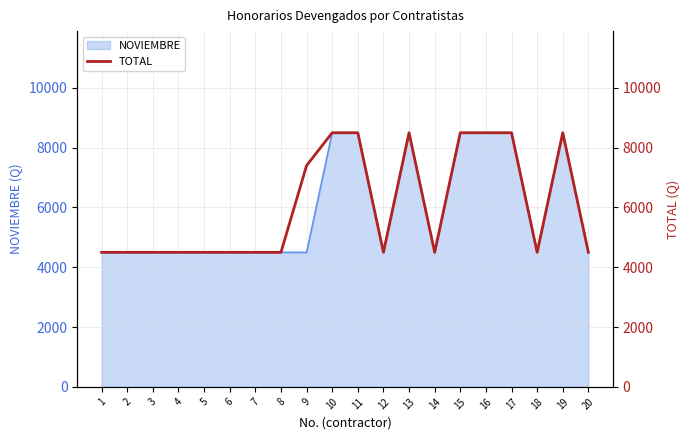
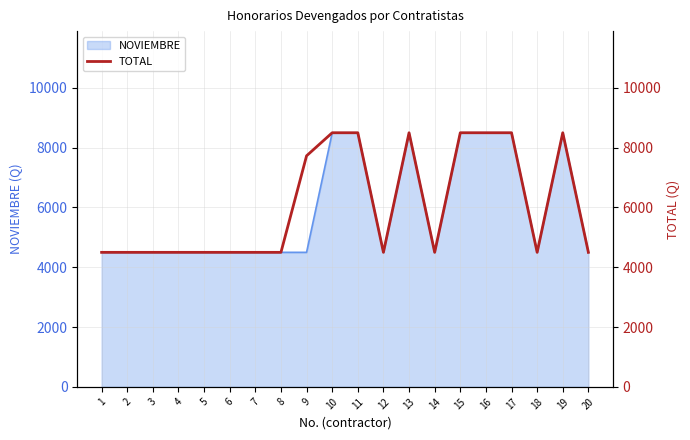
  {
    "NOVIEMBRE": {
      "1": 4500,
      "2": 4500,
      "3": 4500,
      "4": 4500,
      "5": 4500,
      "6": 4500,
      "7": 4500,
      "8": 4500,
      "9": 4500,
      "10": 8500,
      "11": 8500,
      "12": 4500,
      "13": 8500,
      "14": 4500,
      "15": 8500,
      "16": 8500,
      "17": 8500,
      "18": 4500,
      "19": 8500,
      "20": 4500
    },
    "TOTAL": {
      "1": 4500,
      "2": 4500,
      "3": 4500,
      "4": 4500,
      "5": 4500,
      "6": 4500,
      "7": 4500,
      "8": 4500,
-     "9": 7400,
+     "9": 7700,
      "10": 8500,
      "11": 8500,
      "12": 4500,
      "13": 8500,
      "14": 4500,
      "15": 8500,
      "16": 8500,
      "17": 8500,
      "18": 4500,
      "19": 8500,
      "20": 4500
    }
  }
